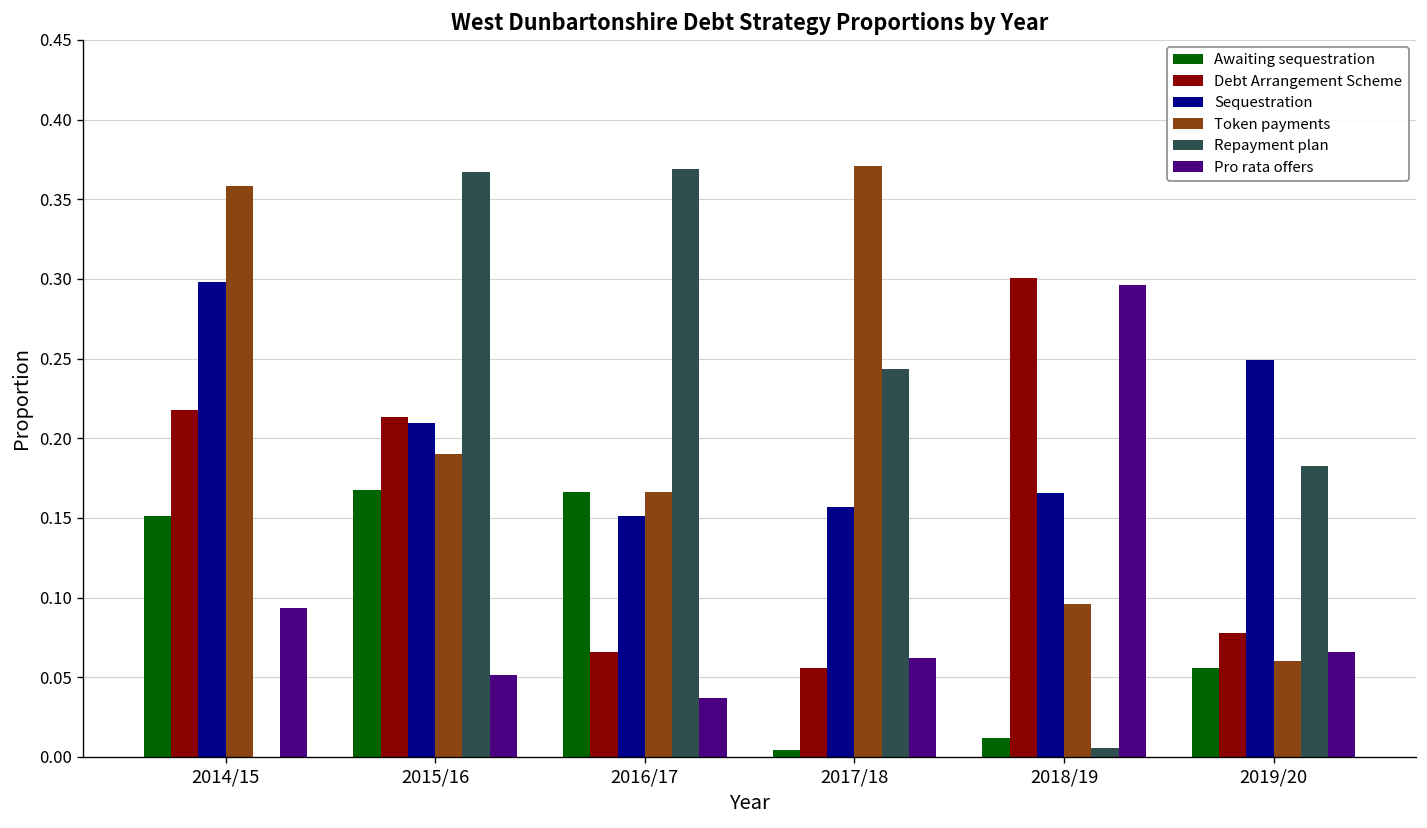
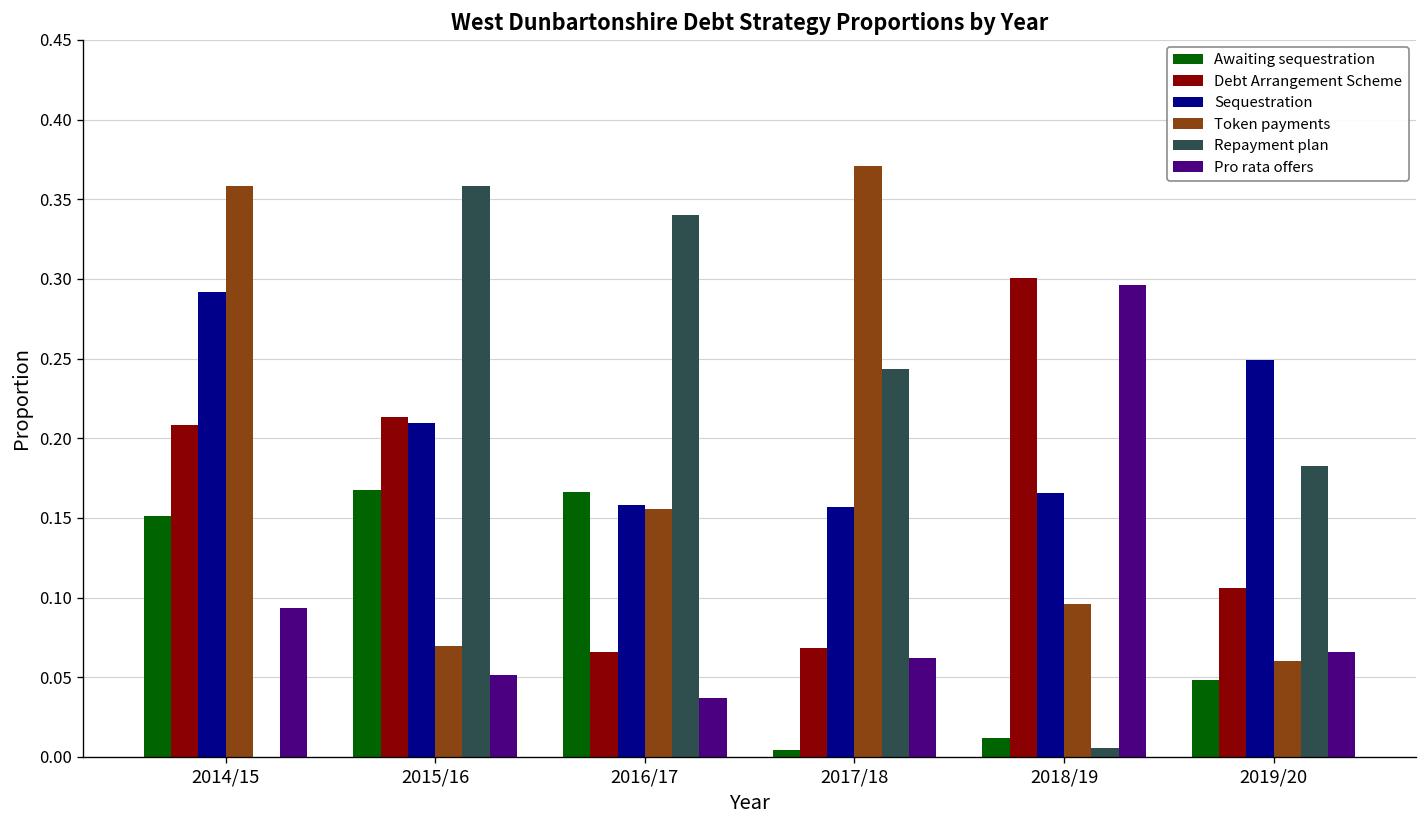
  {
    "Awaiting sequestration": {
      "2014/15": 0.151,
      "2015/16": 0.168,
      "2016/17": 0.166,
      "2017/18": 0.004,
      "2018/19": 0.012,
-     "2019/20": 0.056
+     "2019/20": 0.048
    },
    "Debt Arrangement Scheme": {
-     "2014/15": 0.218,
+     "2014/15": 0.208,
      "2015/16": 0.214,
      "2016/17": 0.066,
-     "2017/18": 0.056,
+     "2017/18": 0.068,
      "2018/19": 0.301,
-     "2019/20": 0.078
+     "2019/20": 0.106
    },
    "Sequestration": {
-     "2014/15": 0.298,
+     "2014/15": 0.292,
      "2015/16": 0.210,
-     "2016/17": 0.151,
+     "2016/17": 0.158,
      "2017/18": 0.157,
      "2018/19": 0.166,
      "2019/20": 0.249
    },
    "Token payments": {
      "2014/15": 0.358,
-     "2015/16": 0.190,
-     "2016/17": 0.166,
+     "2015/16": 0.070,
+     "2016/17": 0.156,
      "2017/18": 0.371,
      "2018/19": 0.096,
      "2019/20": 0.060
    },
    "Repayment plan": {
      "2014/15": 0.000,
-     "2015/16": 0.367,
-     "2016/17": 0.369,
+     "2015/16": 0.359,
+     "2016/17": 0.340,
      "2017/18": 0.244,
      "2018/19": 0.006,
      "2019/20": 0.183
    },
    "Pro rata offers": {
      "2014/15": 0.094,
      "2015/16": 0.051,
      "2016/17": 0.037,
      "2017/18": 0.062,
      "2018/19": 0.296,
      "2019/20": 0.066
    }
  }
